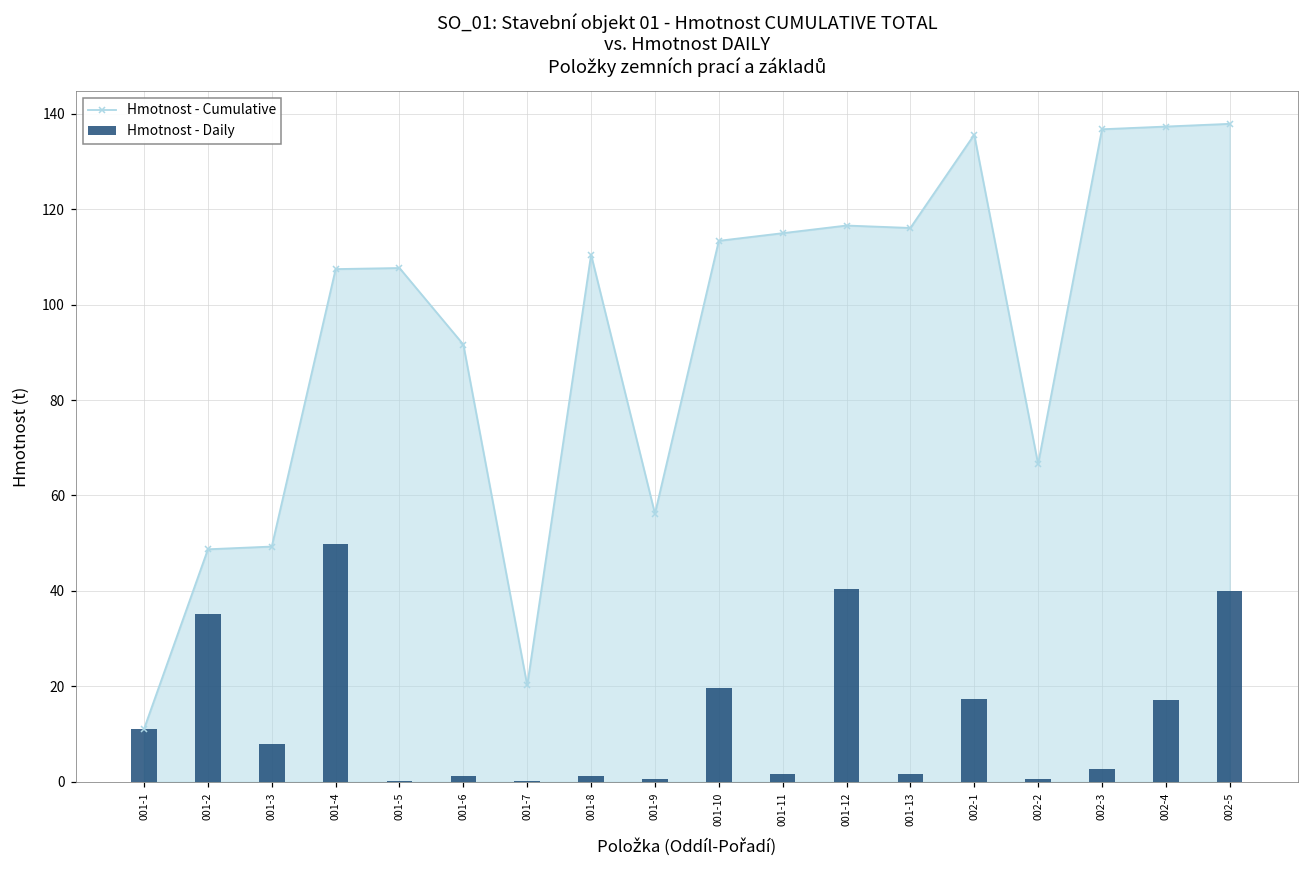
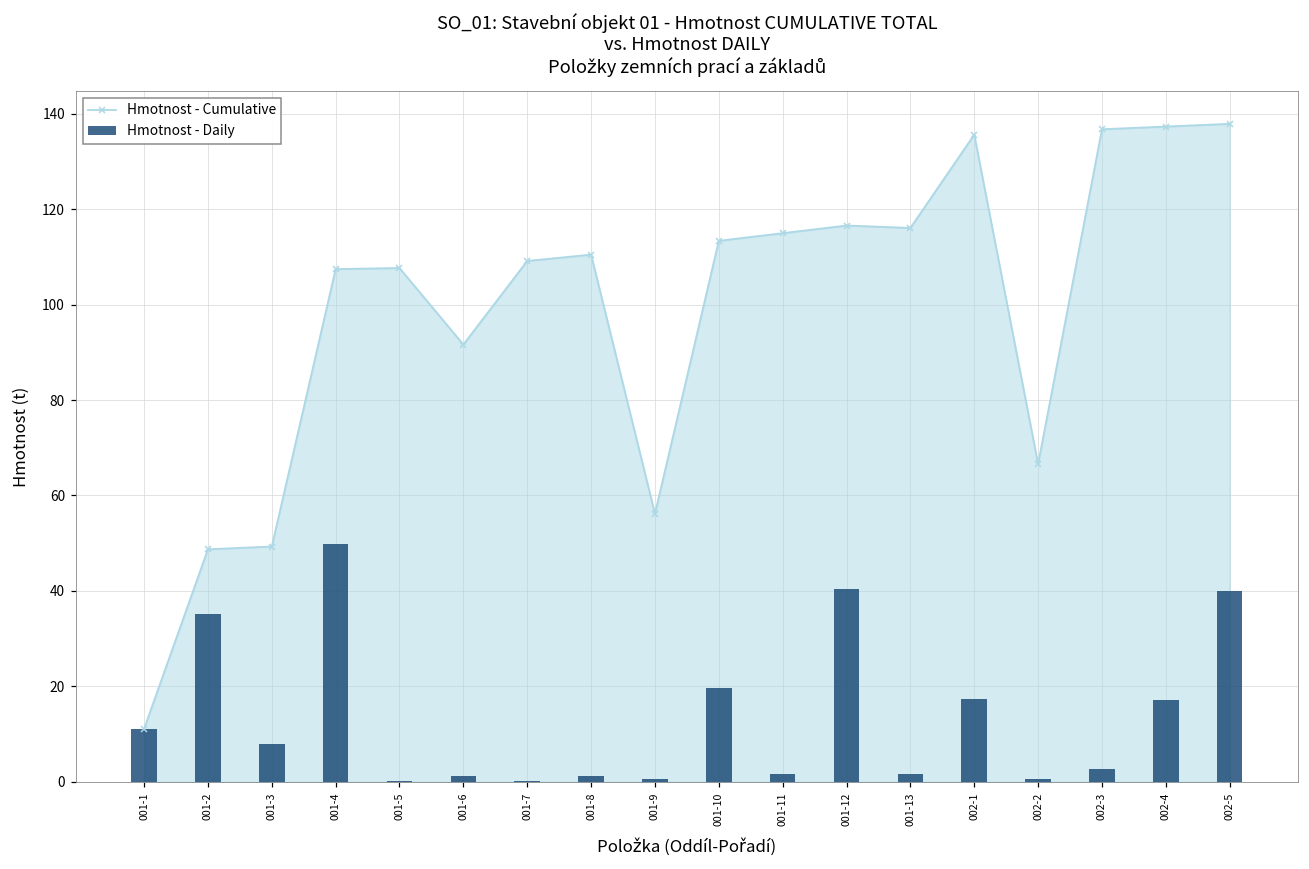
  {
    "Hmotnost - Daily": {
      "001-1": 11,
      "001-2": 35,
      "001-3": 8,
      "001-4": 50,
      "001-6": 1,
      "001-8": 1,
      "001-9": 1,
      "001-10": 20,
      "001-11": 2,
      "001-12": 40,
      "001-13": 2,
      "002-1": 17,
      "002-3": 3,
      "002-4": 17,
      "002-5": 40
    },
    "Hmotnost - Cumulative": {
      "001-1": 11,
      "001-2": 49,
      "001-3": 49,
      "001-4": 107,
      "001-5": 108,
      "001-6": 92,
-     "001-7": 20,
+     "001-7": 109,
      "001-8": 110,
      "001-9": 56,
      "001-10": 113,
      "001-11": 115,
      "001-12": 117,
      "001-13": 116,
      "002-1": 136,
      "002-2": 67,
      "002-3": 137,
      "002-4": 137,
      "002-5": 138
    }
  }
